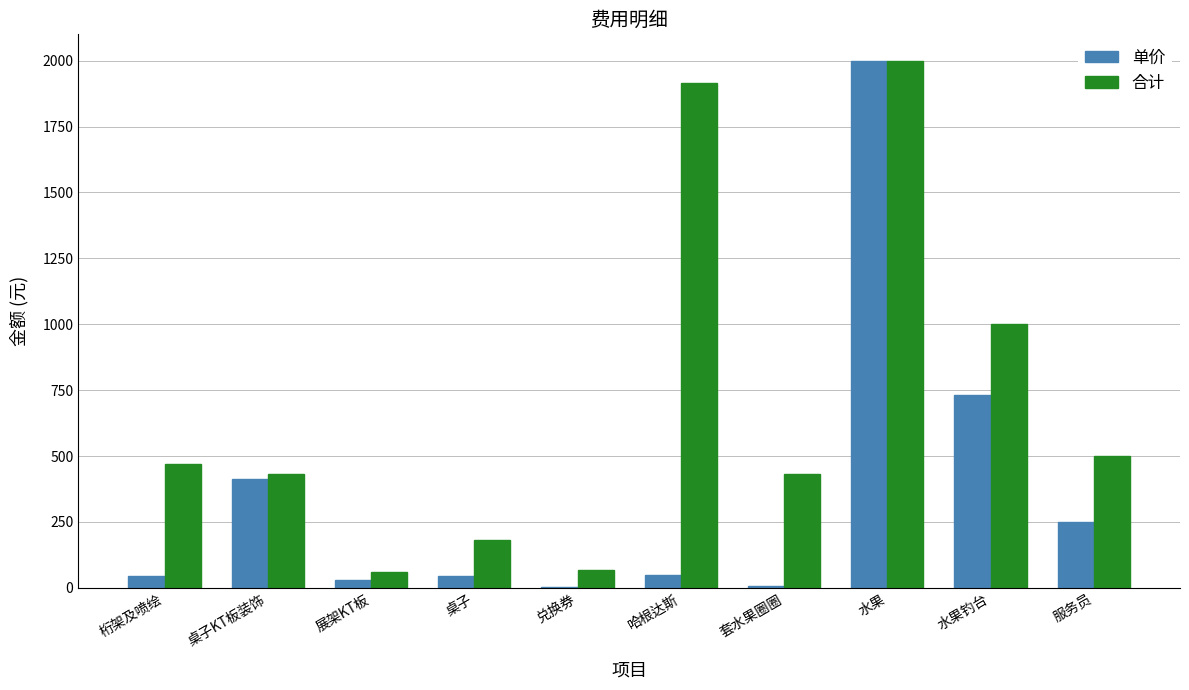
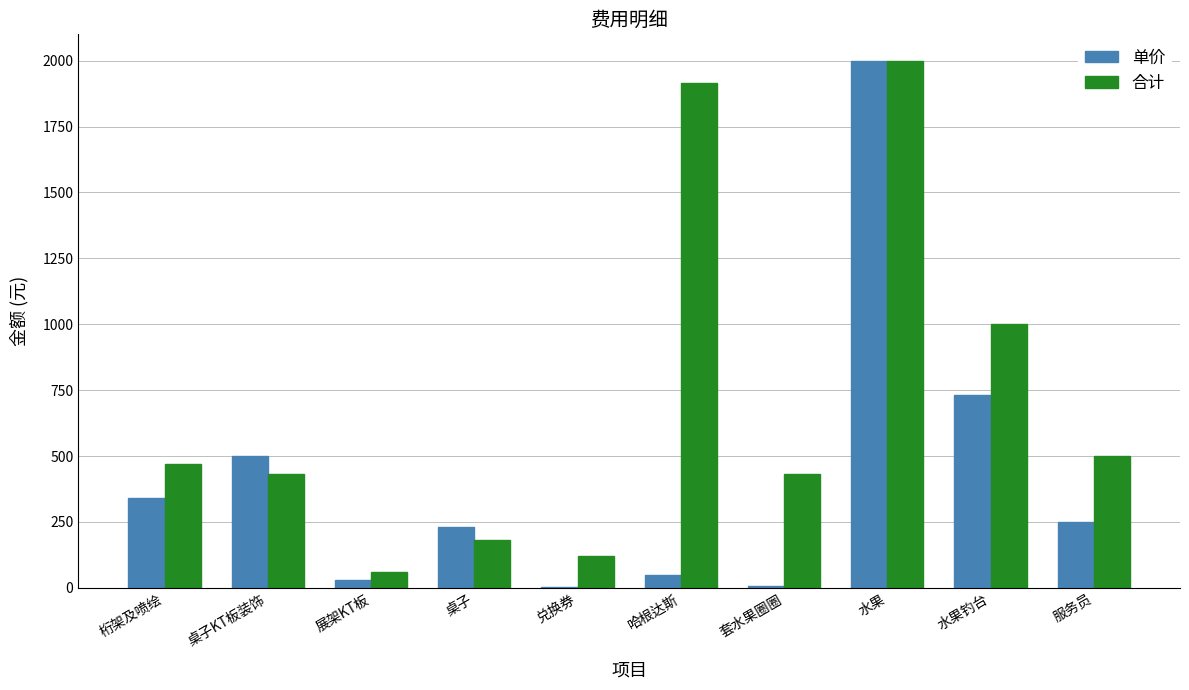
  {
    "单价": {
-     "桁架及喷绘": 50,
-     "桌子KT板装饰": 410,
+     "桁架及喷绘": 340,
+     "桌子KT板装饰": 500,
      "展架KT板": 30,
-     "桌子": 50,
+     "桌子": 230,
      "哈根达斯": 50,
      "水果": 2000,
      "水果钓台": 730,
      "服务员": 250
    },
    "合计": {
      "桁架及喷绘": 470,
      "桌子KT板装饰": 430,
      "展架KT板": 60,
      "桌子": 180,
-     "兑换券": 70,
+     "兑换券": 120,
      "哈根达斯": 1920,
      "套水果圈圈": 430,
      "水果": 2000,
      "水果钓台": 1000,
      "服务员": 500
    }
  }
